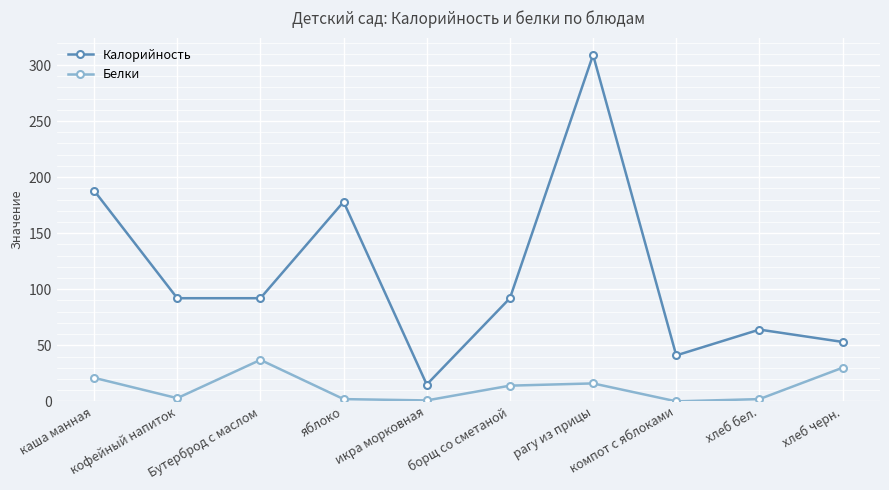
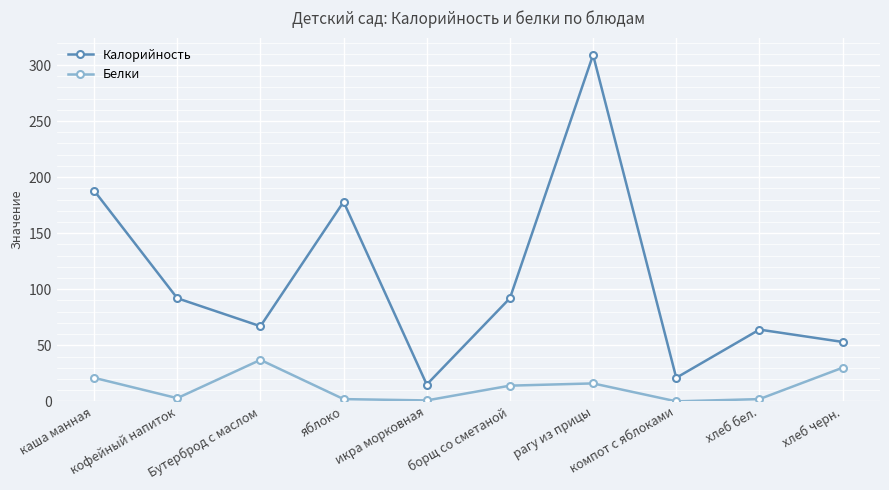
  {
    "Калорийность": {
      "каша манная": 188,
      "кофейный напиток": 92,
-     "Бутерброд с маслом": 92,
+     "Бутерброд с маслом": 67,
      "яблоко": 178,
      "икра морковная": 15,
      "борщ со сметаной": 92,
      "рагу из прицы": 309,
-     "компот с яблоками": 41,
+     "компот с яблоками": 21,
      "хлеб бел.": 64,
      "хлеб черн.": 53
    },
    "Белки": {
      "каша манная": 21,
      "кофейный напиток": 3,
      "Бутерброд с маслом": 37,
      "яблоко": 2,
      "икра морковная": 1,
      "борщ со сметаной": 14,
      "рагу из прицы": 16,
      "компот с яблоками": 0,
      "хлеб бел.": 2,
      "хлеб черн.": 30
    }
  }
